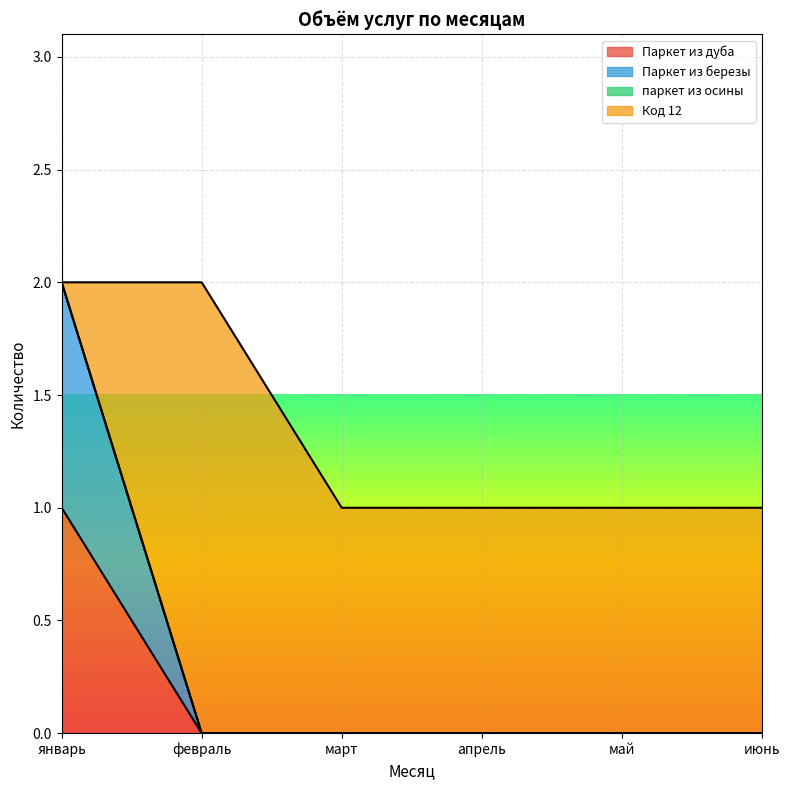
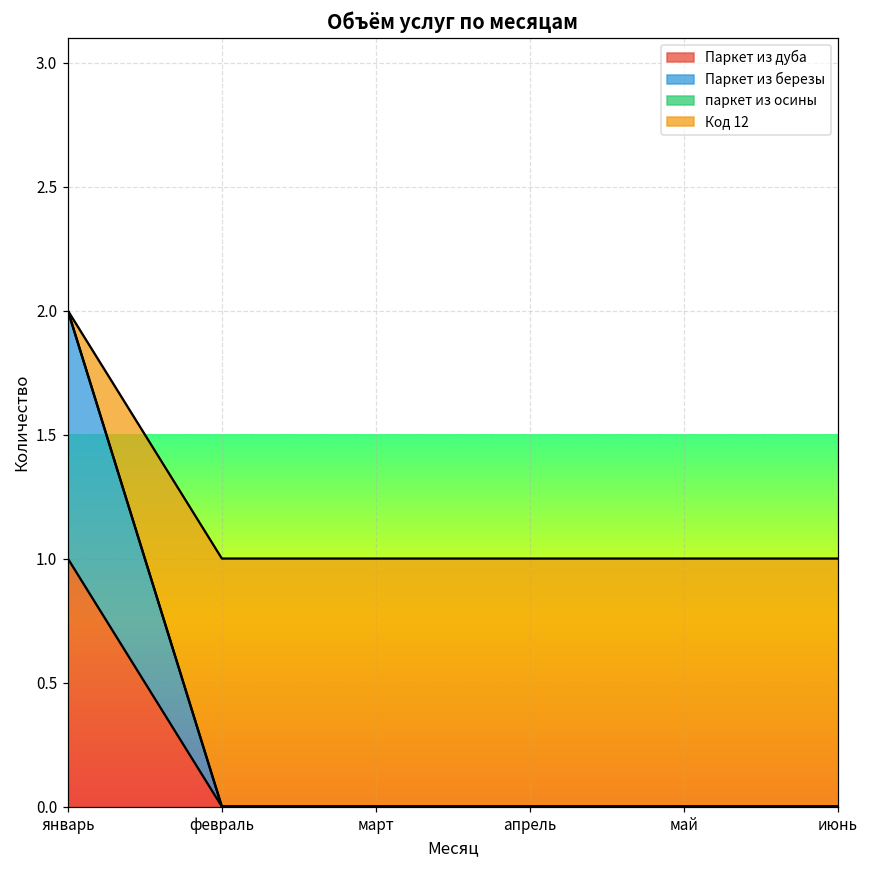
  {
    "Паркет из дуба": {
      "январь": 1
    },
    "Код 12": {
-     "февраль": 2,
+     "февраль": 1,
      "март": 1,
      "апрель": 1,
      "май": 1,
      "июнь": 1
    }
  }
